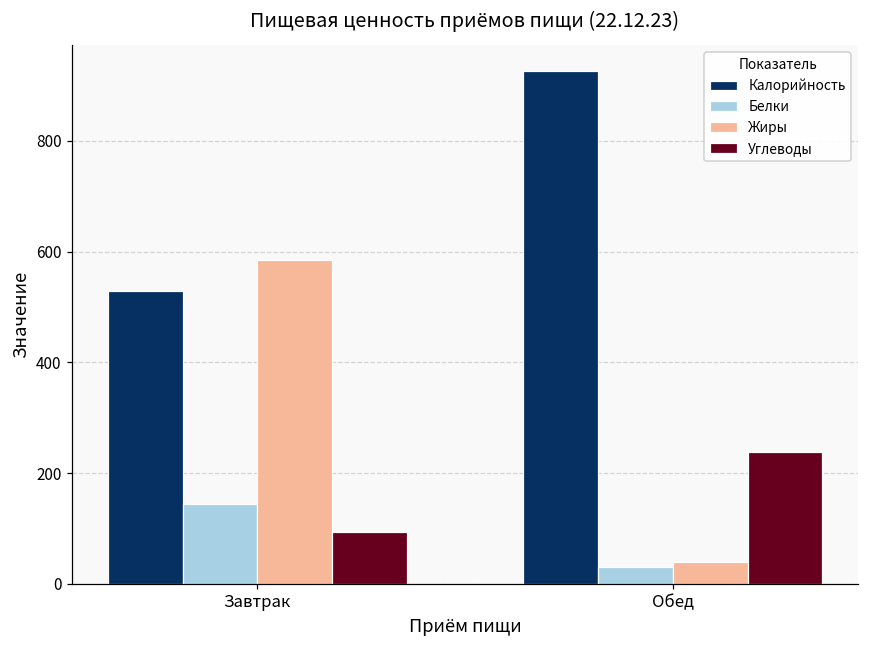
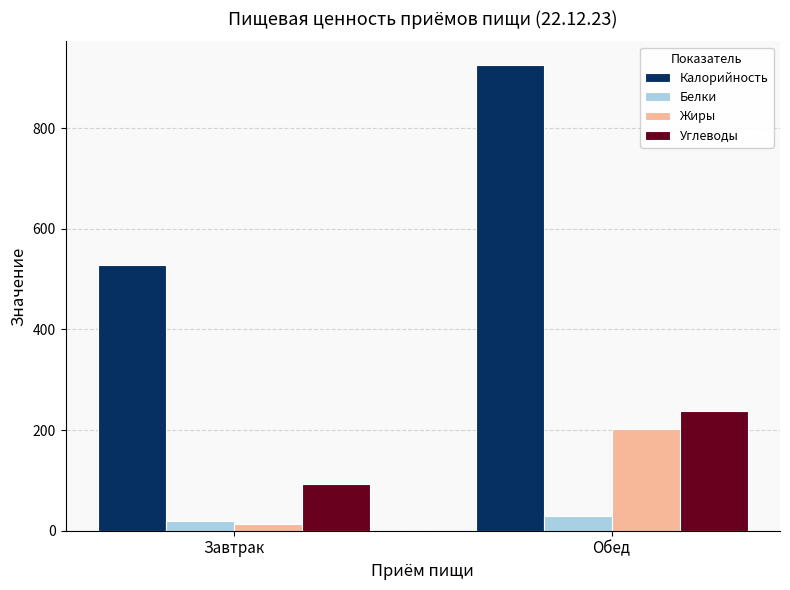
  {
    "Калорийность": {
      "Завтрак": 530,
      "Обед": 930
    },
    "Белки": {
-     "Завтрак": 140,
+     "Завтрак": 20,
      "Обед": 30
    },
    "Жиры": {
-     "Завтрак": 590,
-     "Обед": 40
+     "Завтрак": 10,
+     "Обед": 200
    },
    "Углеводы": {
      "Завтрак": 90,
      "Обед": 240
    }
  }
